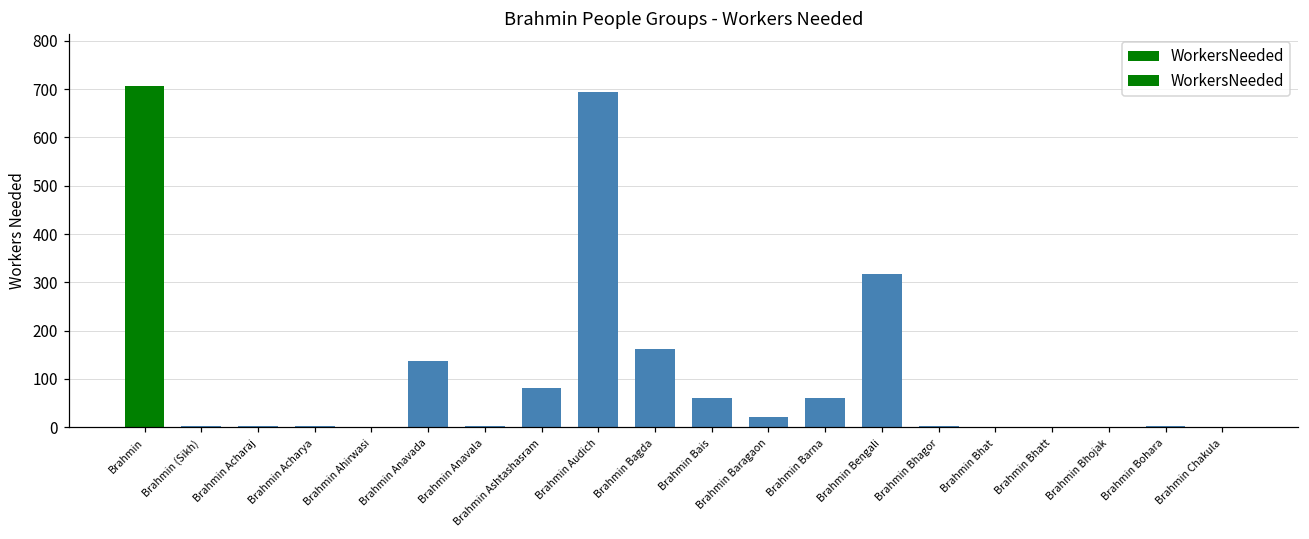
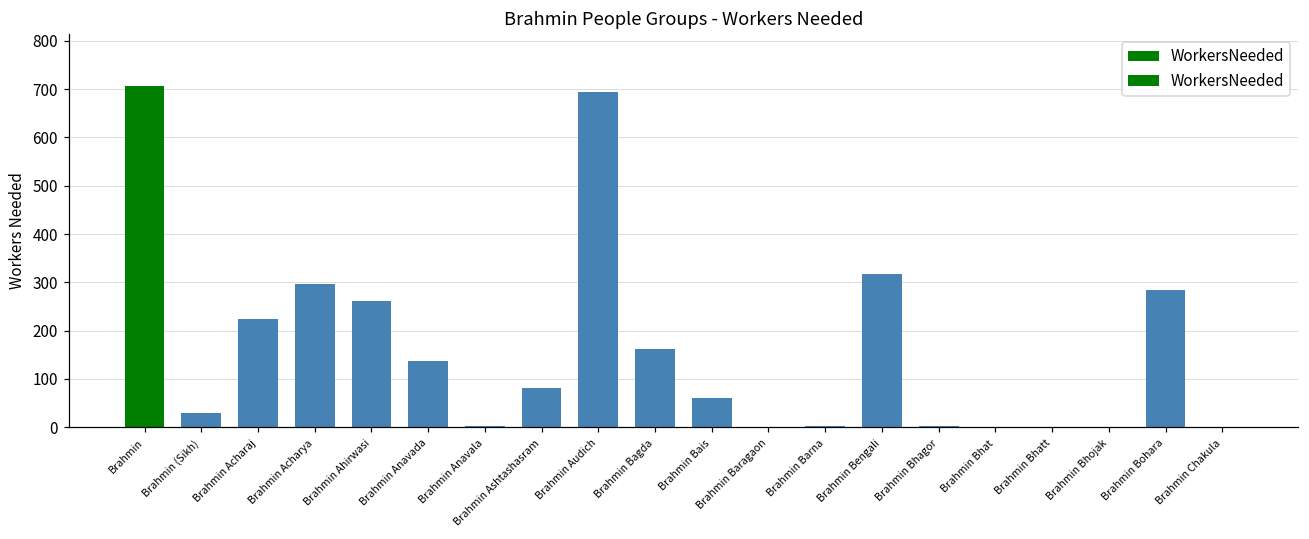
  {
    "Brahmin": 710,
-   "Brahmin (Sikh)": 0,
-   "Brahmin Acharaj": 0,
-   "Brahmin Acharya": 0,
-   "Brahmin Ahirwasi": 0,
+   "Brahmin (Sikh)": 30,
+   "Brahmin Acharaj": 220,
+   "Brahmin Acharya": 300,
+   "Brahmin Ahirwasi": 260,
    "Brahmin Anavada": 140,
    "Brahmin Ashtashasram": 80,
    "Brahmin Audich": 690,
    "Brahmin Bagda": 160,
    "Brahmin Bais": 60,
-   "Brahmin Baragaon": 20,
-   "Brahmin Barna": 60,
+   "Brahmin Baragaon": 0,
+   "Brahmin Barna": 0,
    "Brahmin Bengali": 320,
-   "Brahmin Bohara": 0
+   "Brahmin Bohara": 290
  }
